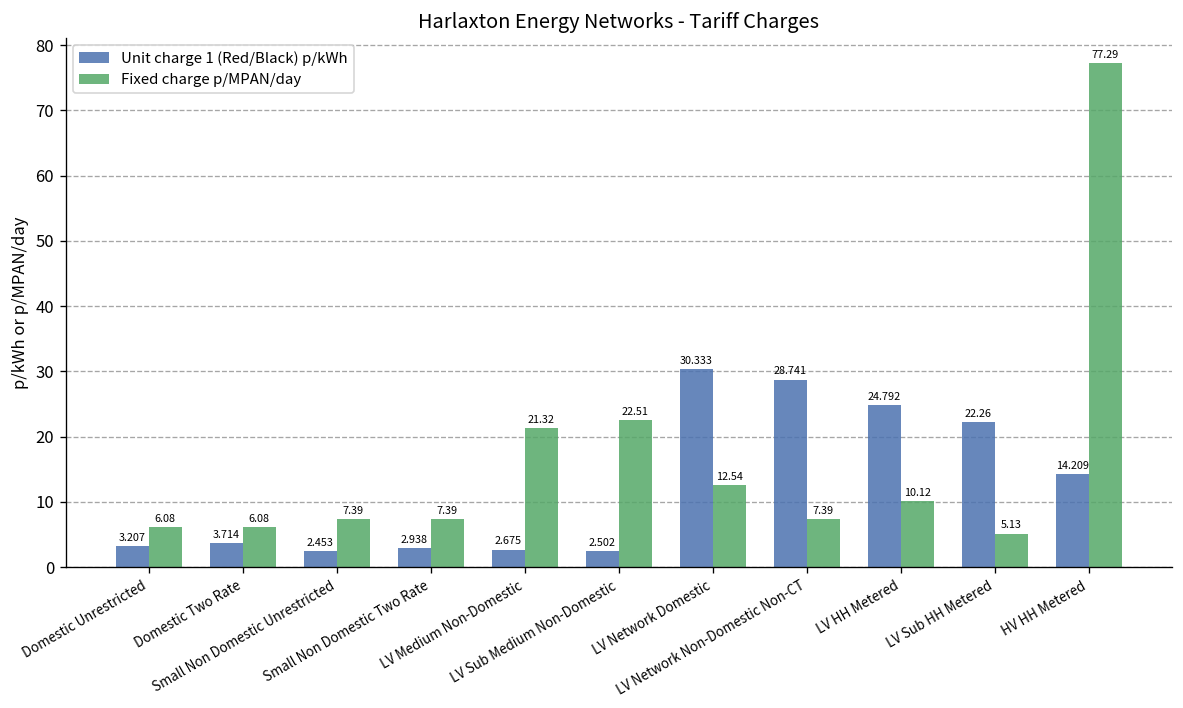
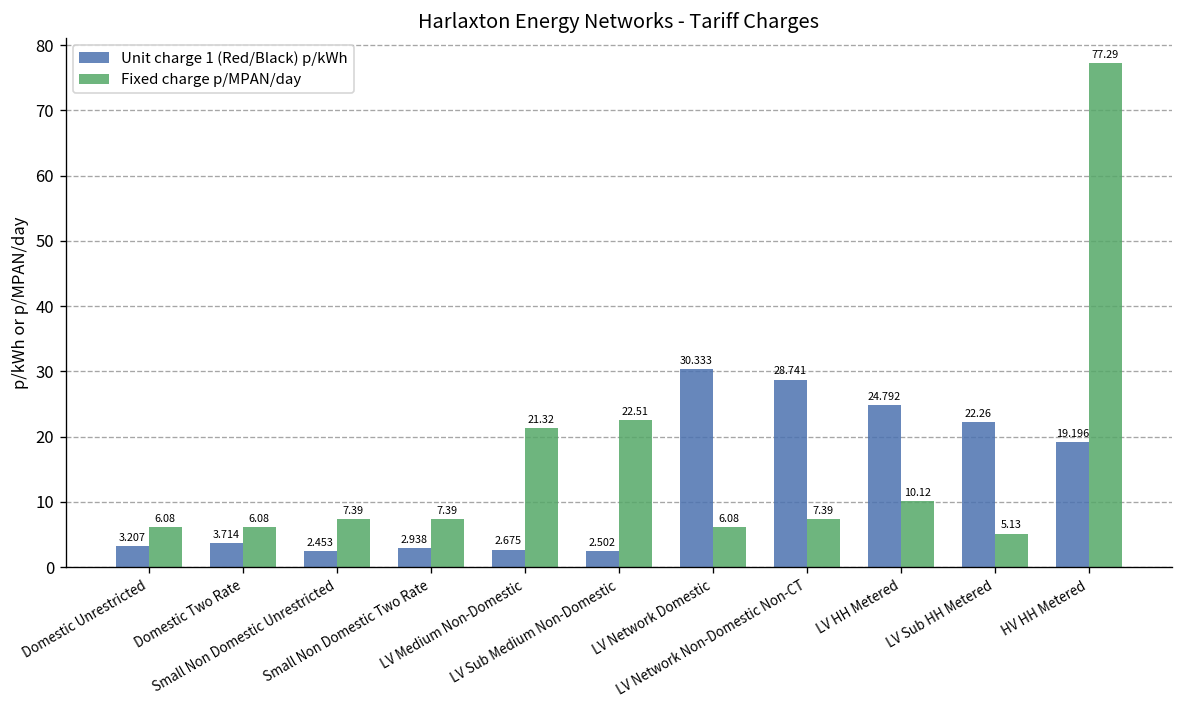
  {
    "Unit charge 1 (Red/Black) p/kWh": {
      "Domestic Unrestricted": 3.207,
      "Domestic Two Rate": 3.714,
      "Small Non Domestic Unrestricted": 2.453,
      "Small Non Domestic Two Rate": 2.938,
      "LV Medium Non-Domestic": 2.675,
      "LV Sub Medium Non-Domestic": 2.502,
      "LV Network Domestic": 30.333,
      "LV Network Non-Domestic Non-CT": 28.741,
      "LV HH Metered": 24.792,
      "LV Sub HH Metered": 22.26,
-     "HV HH Metered": 14.209
+     "HV HH Metered": 19.196
    },
    "Fixed charge p/MPAN/day": {
      "Domestic Unrestricted": 6.08,
      "Domestic Two Rate": 6.08,
      "Small Non Domestic Unrestricted": 7.39,
      "Small Non Domestic Two Rate": 7.39,
      "LV Medium Non-Domestic": 21.32,
      "LV Sub Medium Non-Domestic": 22.51,
-     "LV Network Domestic": 12.54,
+     "LV Network Domestic": 6.08,
      "LV Network Non-Domestic Non-CT": 7.39,
      "LV HH Metered": 10.12,
      "LV Sub HH Metered": 5.13,
      "HV HH Metered": 77.29
    }
  }
